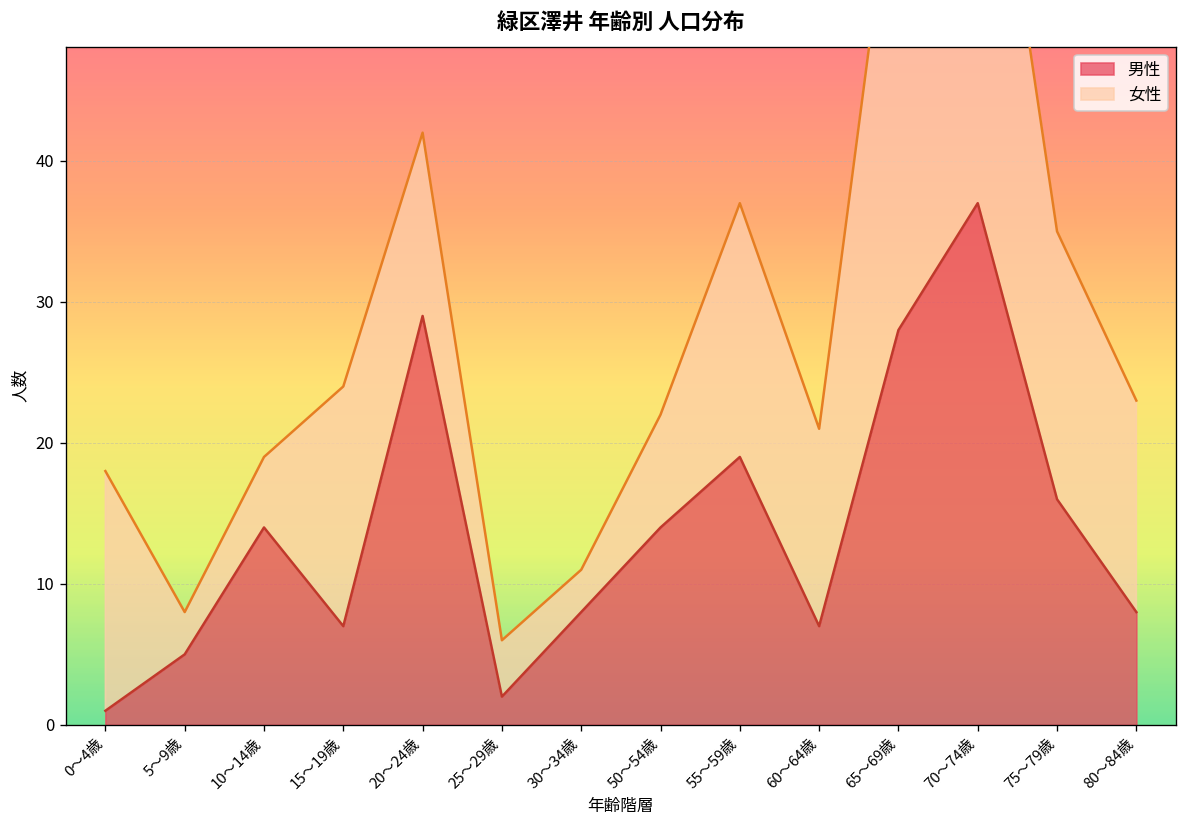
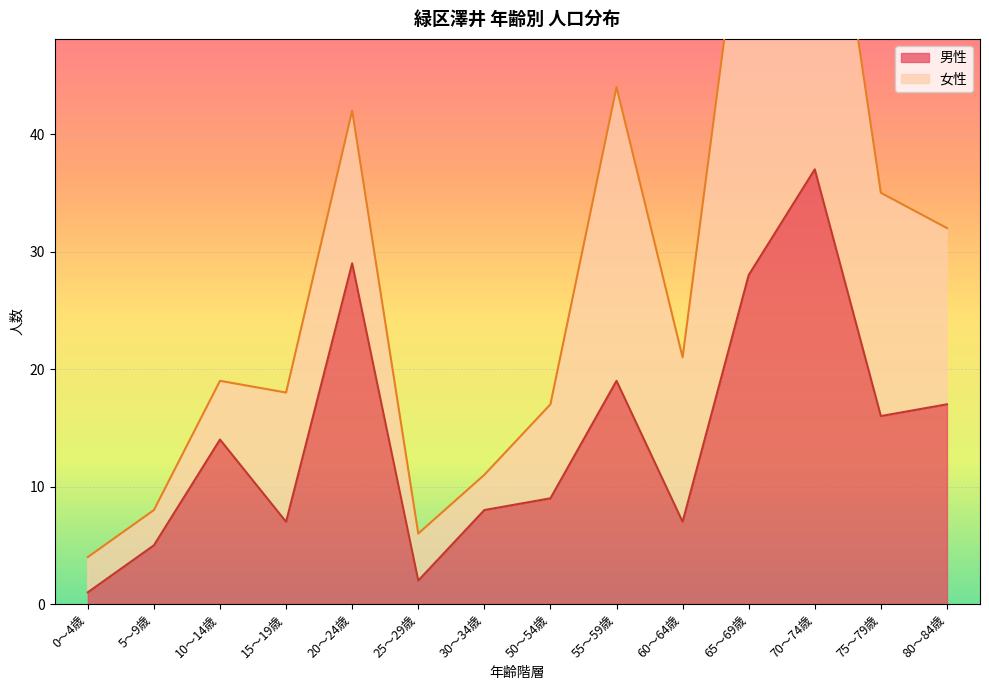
  {
    "男性": {
      "0～4歳": 1,
      "5～9歳": 5,
      "10～14歳": 14,
      "15～19歳": 7,
      "20～24歳": 29,
      "25～29歳": 2,
      "30～34歳": 8,
-     "50～54歳": 14,
+     "50～54歳": 9,
      "55～59歳": 19,
      "60～64歳": 7,
      "65～69歳": 28,
      "70～74歳": 37,
      "75～79歳": 16,
-     "80～84歳": 8
+     "80～84歳": 17
    },
    "女性": {
-     "0～4歳": 17,
+     "0～4歳": 3,
      "5～9歳": 3,
      "10～14歳": 5,
-     "15～19歳": 17,
+     "15～19歳": 11,
      "20～24歳": 13,
      "25～29歳": 4,
      "30～34歳": 3,
      "50～54歳": 8,
-     "55～59歳": 18,
+     "55～59歳": 25,
      "60～64歳": 14,
      "75～79歳": 19,
      "80～84歳": 15
    }
  }
